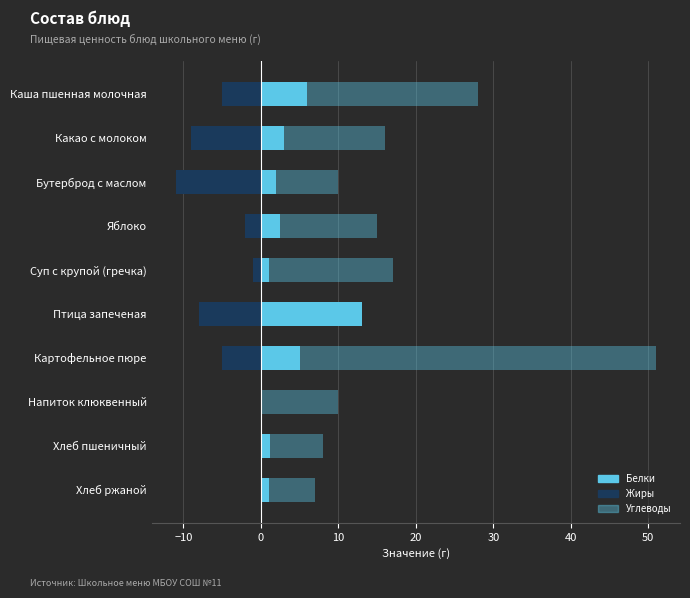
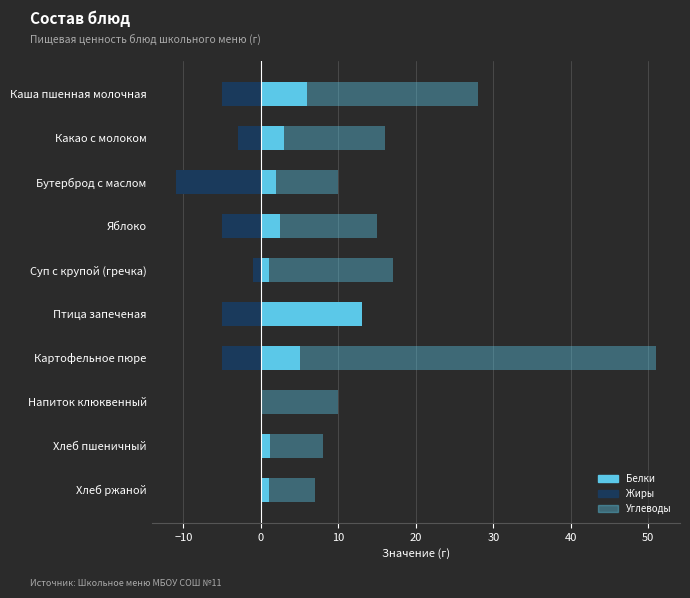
  {
    "Жиры": {
      "Каша пшенная молочная": -5,
-     "Какао с молоком": -9,
+     "Какао с молоком": -3,
      "Бутерброд с маслом": -11,
-     "Яблоко": -2,
+     "Яблоко": -5,
      "Суп с крупой (гречка)": -1,
-     "Птица запеченая": -8,
+     "Птица запеченая": -5,
      "Картофельное пюре": -5,
      "Напиток клюквенный": 0,
      "Хлеб пшеничный": 0,
      "Хлеб ржаной": 0
    }
  }
